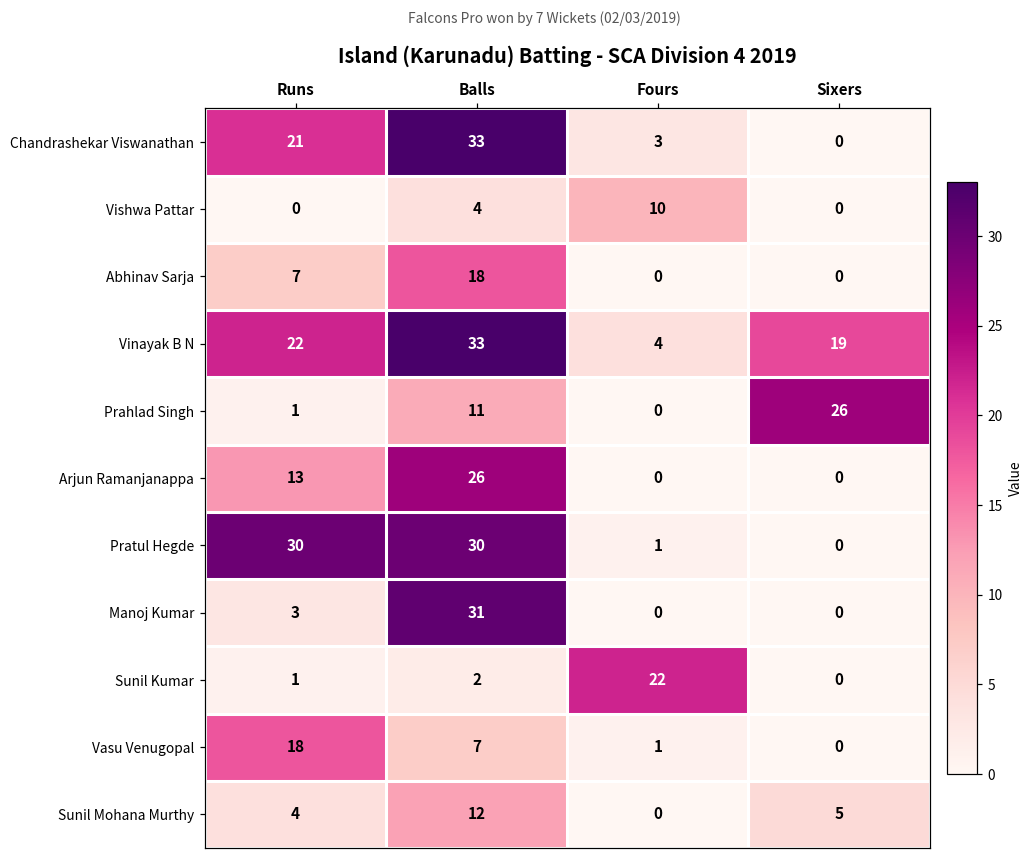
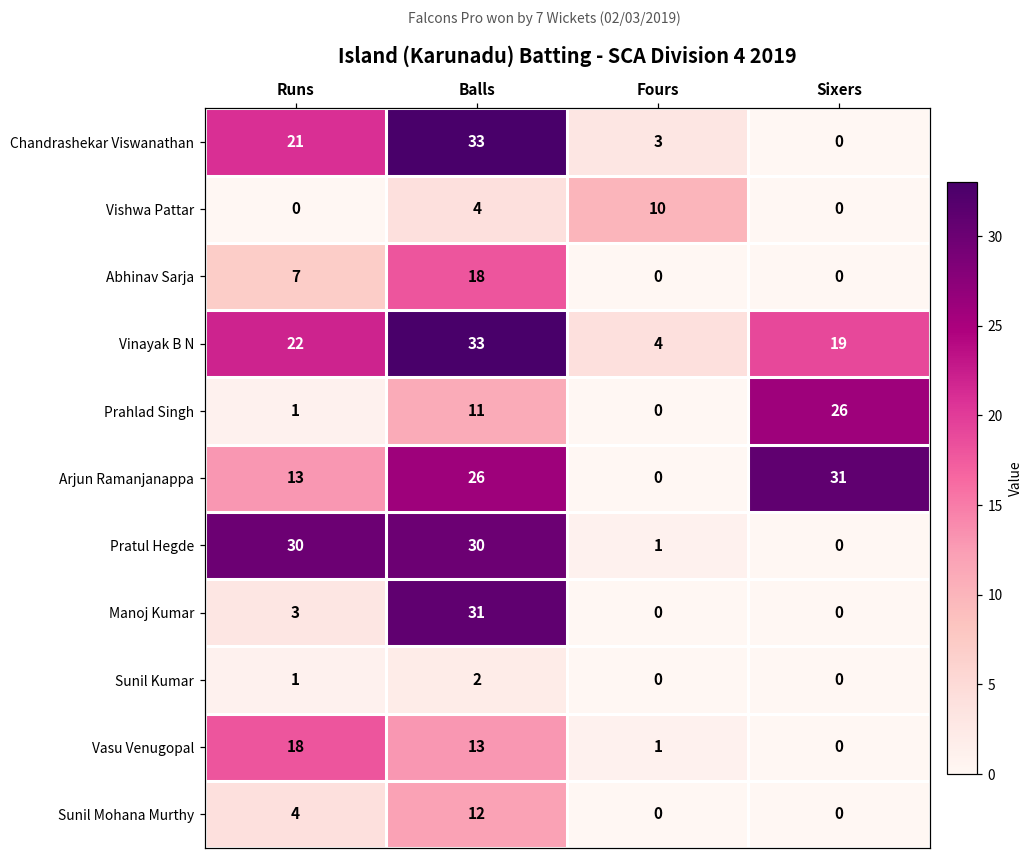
  {
    "Chandrashekar Viswanathan": {
      "Runs": 21,
      "Balls": 33,
      "Fours": 3,
      "Sixers": 0
    },
    "Vishwa Pattar": {
      "Runs": 0,
      "Balls": 4,
      "Fours": 10,
      "Sixers": 0
    },
    "Abhinav Sarja": {
      "Runs": 7,
      "Balls": 18,
      "Fours": 0,
      "Sixers": 0
    },
    "Vinayak B N": {
      "Runs": 22,
      "Balls": 33,
      "Fours": 4,
      "Sixers": 19
    },
    "Prahlad Singh": {
      "Runs": 1,
      "Balls": 11,
      "Fours": 0,
      "Sixers": 26
    },
    "Arjun Ramanjanappa": {
      "Runs": 13,
      "Balls": 26,
      "Fours": 0,
-     "Sixers": 0
+     "Sixers": 31
    },
    "Pratul Hegde": {
      "Runs": 30,
      "Balls": 30,
      "Fours": 1,
      "Sixers": 0
    },
    "Manoj Kumar": {
      "Runs": 3,
      "Balls": 31,
      "Fours": 0,
      "Sixers": 0
    },
    "Sunil Kumar": {
      "Runs": 1,
      "Balls": 2,
-     "Fours": 22,
+     "Fours": 0,
      "Sixers": 0
    },
    "Vasu Venugopal": {
      "Runs": 18,
-     "Balls": 7,
+     "Balls": 13,
      "Fours": 1,
      "Sixers": 0
    },
    "Sunil Mohana Murthy": {
      "Runs": 4,
      "Balls": 12,
      "Fours": 0,
-     "Sixers": 5
+     "Sixers": 0
    }
  }
